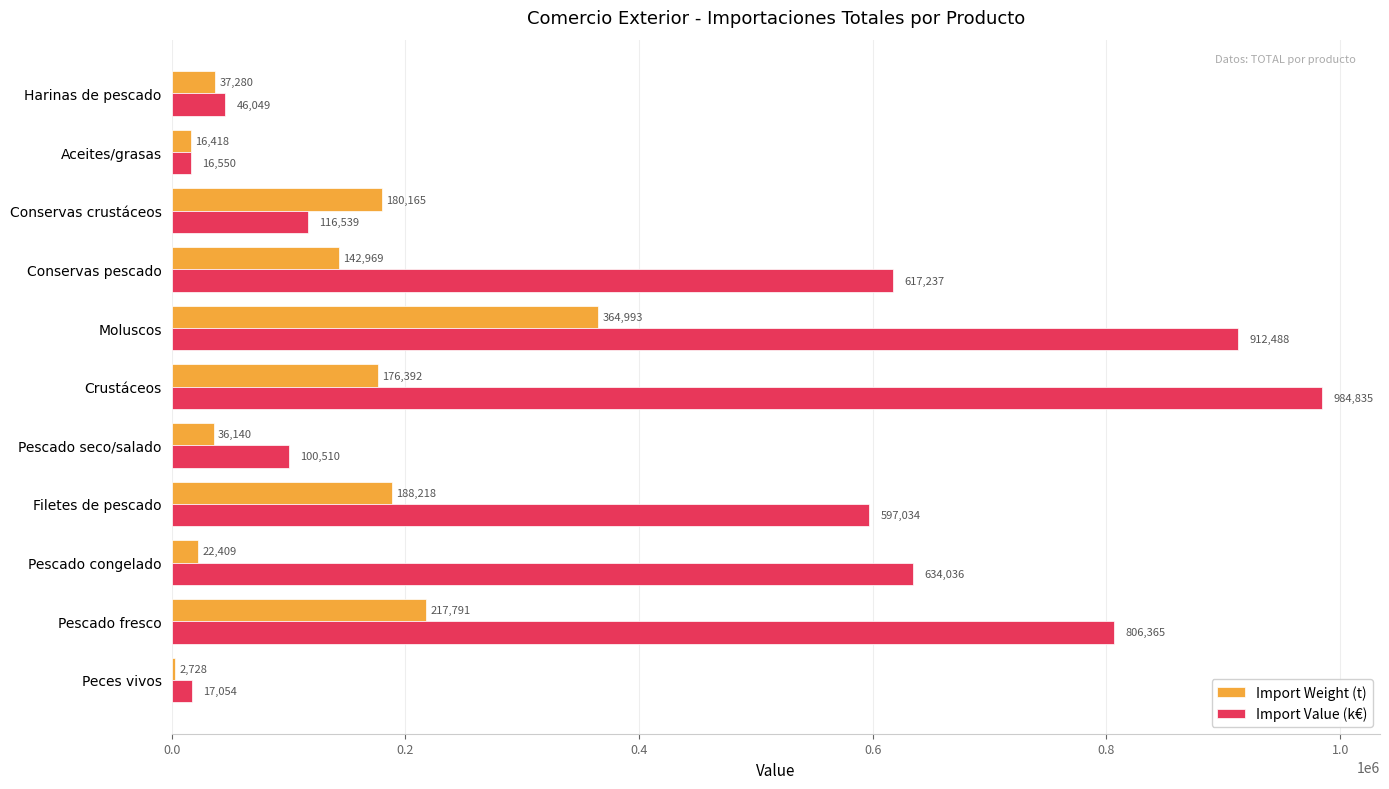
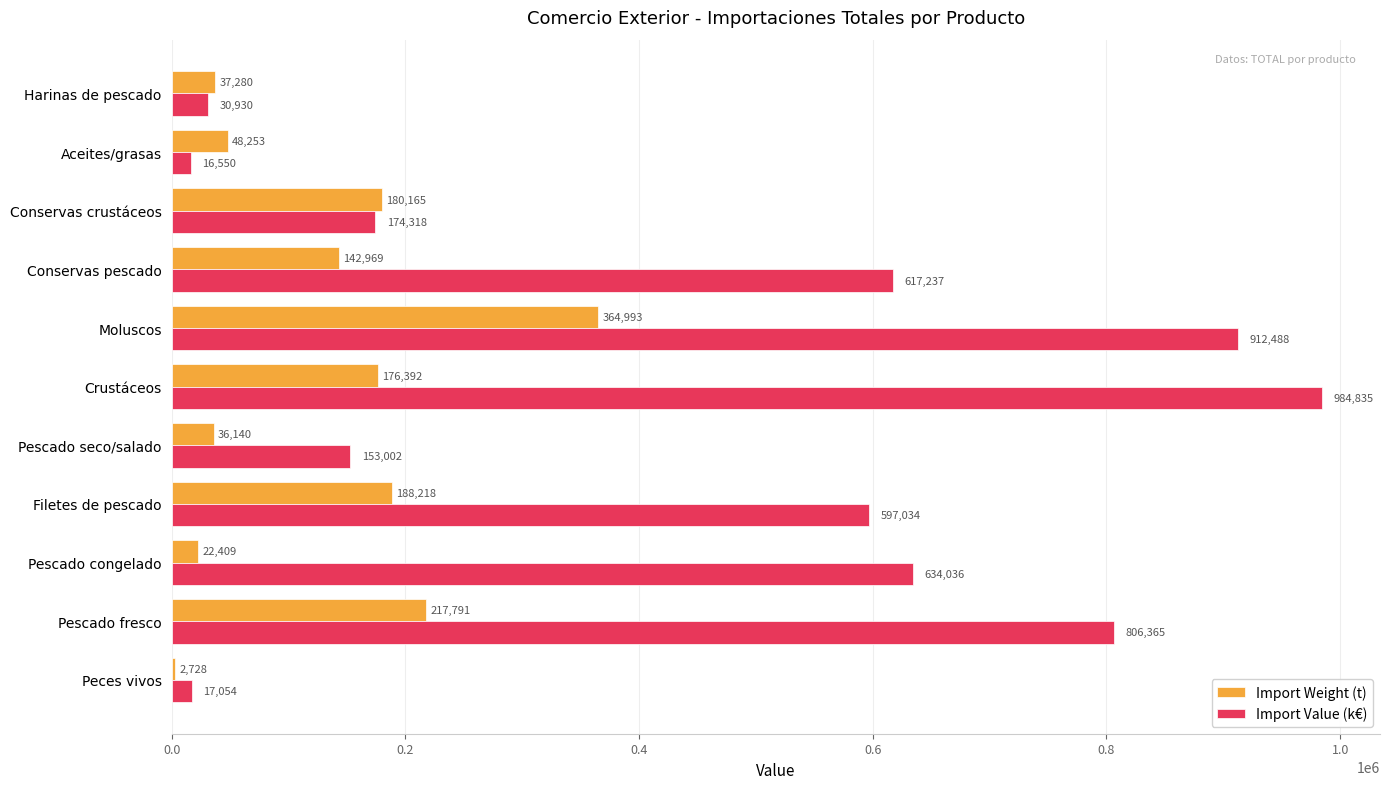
  {
    "Import Weight (t)": {
      "Harinas de pescado": "37,280",
-     "Aceites/grasas": "16,418",
+     "Aceites/grasas": "48,253",
      "Conservas crustáceos": "180,165",
      "Conservas pescado": "142,969",
      "Moluscos": "364,993",
      "Crustáceos": "176,392",
      "Pescado seco/salado": "36,140",
      "Filetes de pescado": "188,218",
      "Pescado congelado": "22,409",
      "Pescado fresco": "217,791",
      "Peces vivos": "2,728"
    },
    "Import Value (k€)": {
-     "Harinas de pescado": "46,049",
+     "Harinas de pescado": "30,930",
      "Aceites/grasas": "16,550",
-     "Conservas crustáceos": "116,539",
+     "Conservas crustáceos": "174,318",
      "Conservas pescado": "617,237",
      "Moluscos": "912,488",
      "Crustáceos": "984,835",
-     "Pescado seco/salado": "100,510",
+     "Pescado seco/salado": "153,002",
      "Filetes de pescado": "597,034",
      "Pescado congelado": "634,036",
      "Pescado fresco": "806,365",
      "Peces vivos": "17,054"
    }
  }
